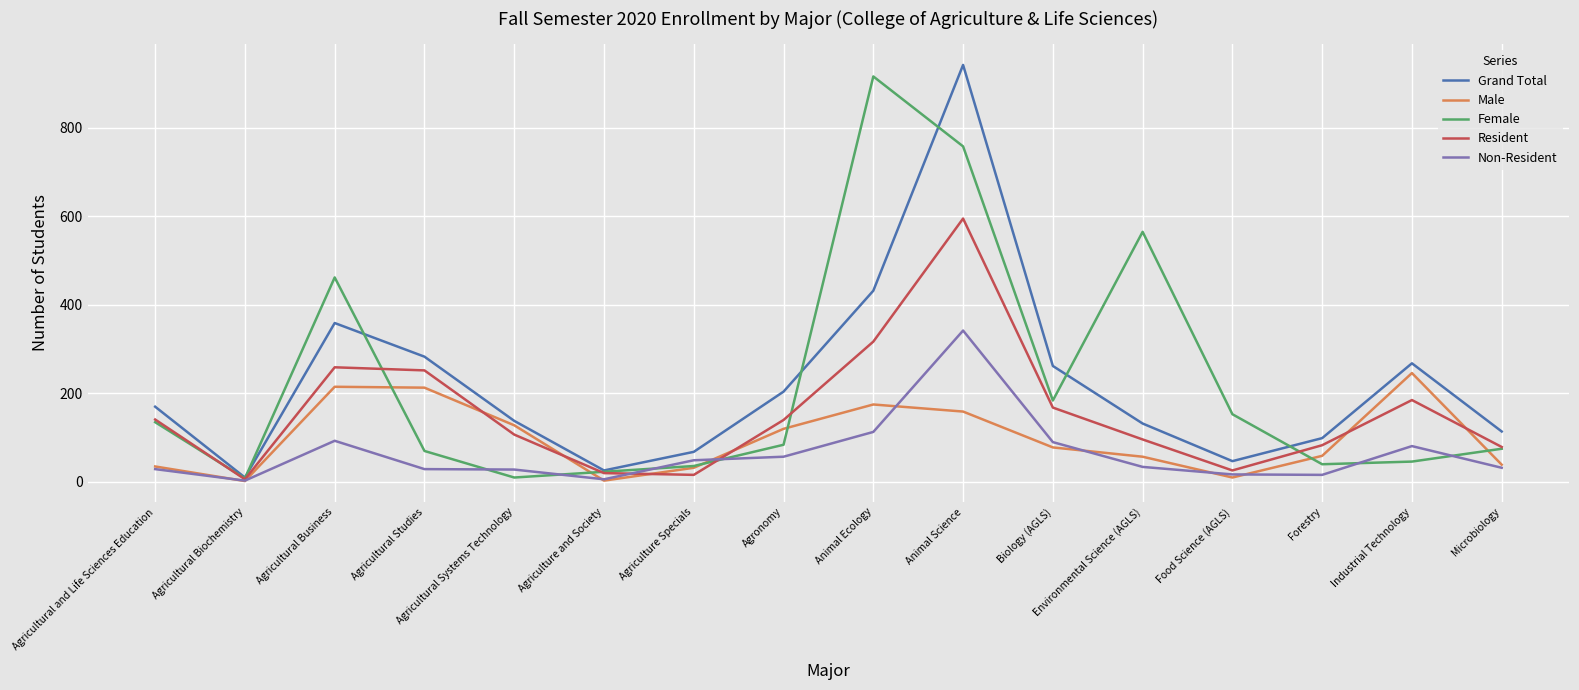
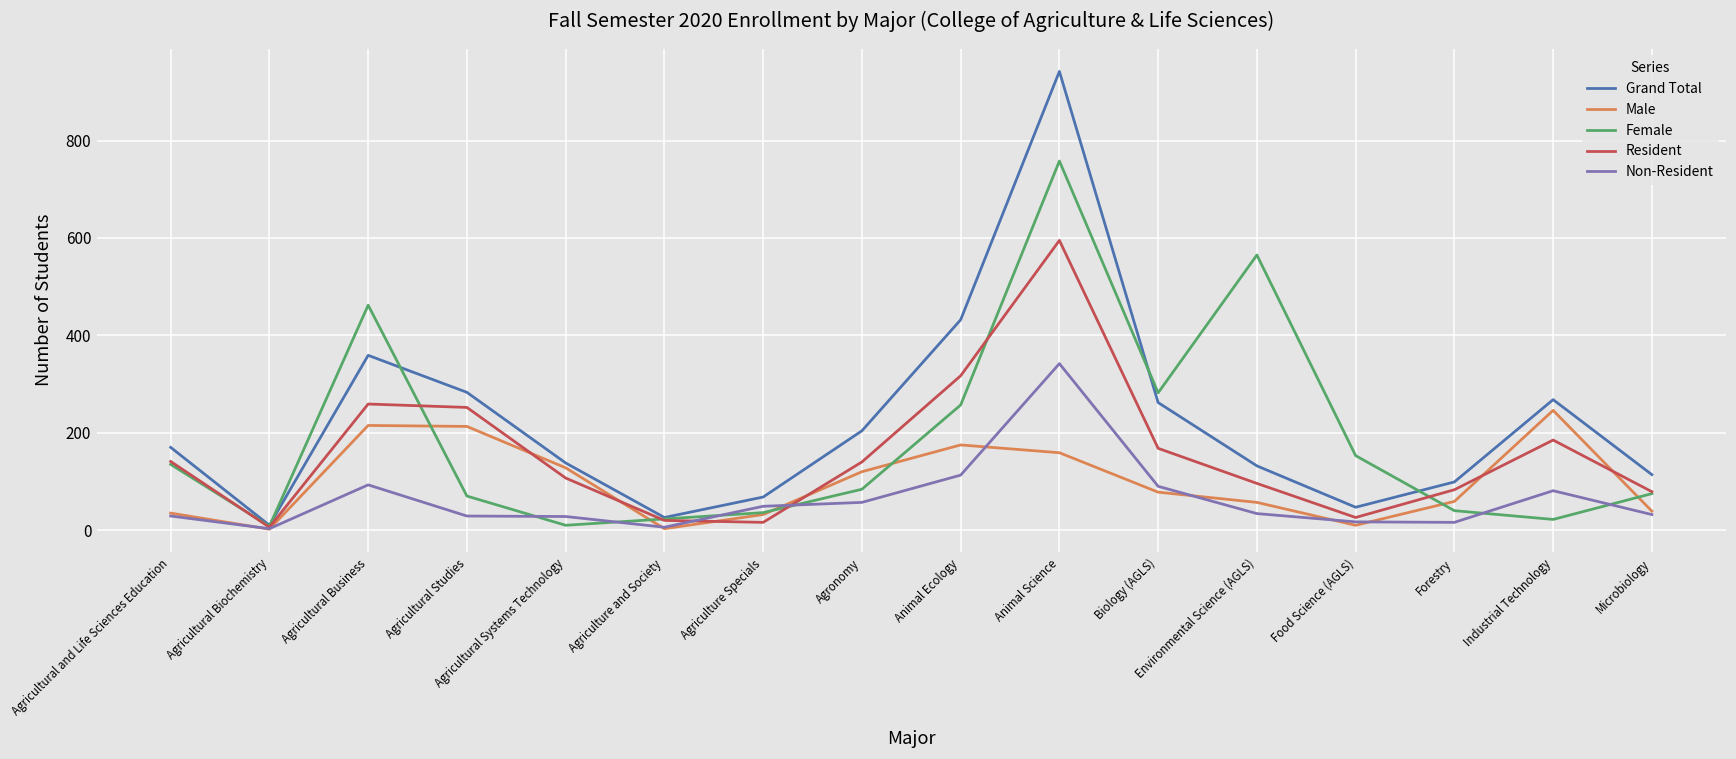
  {
    "Female": {
      "Agricultural and Life Sciences Education": 140,
      "Agricultural Business": 460,
      "Agricultural Studies": 70,
      "Agricultural Systems Technology": 10,
      "Agronomy": 80,
-     "Animal Ecology": 920,
+     "Animal Ecology": 260,
      "Animal Science": 760,
-     "Biology (AGLS)": 180,
+     "Biology (AGLS)": 280,
      "Environmental Science (AGLS)": 570,
      "Food Science (AGLS)": 150,
      "Forestry": 40,
-     "Industrial Technology": 50
+     "Industrial Technology": 20
    }
  }
